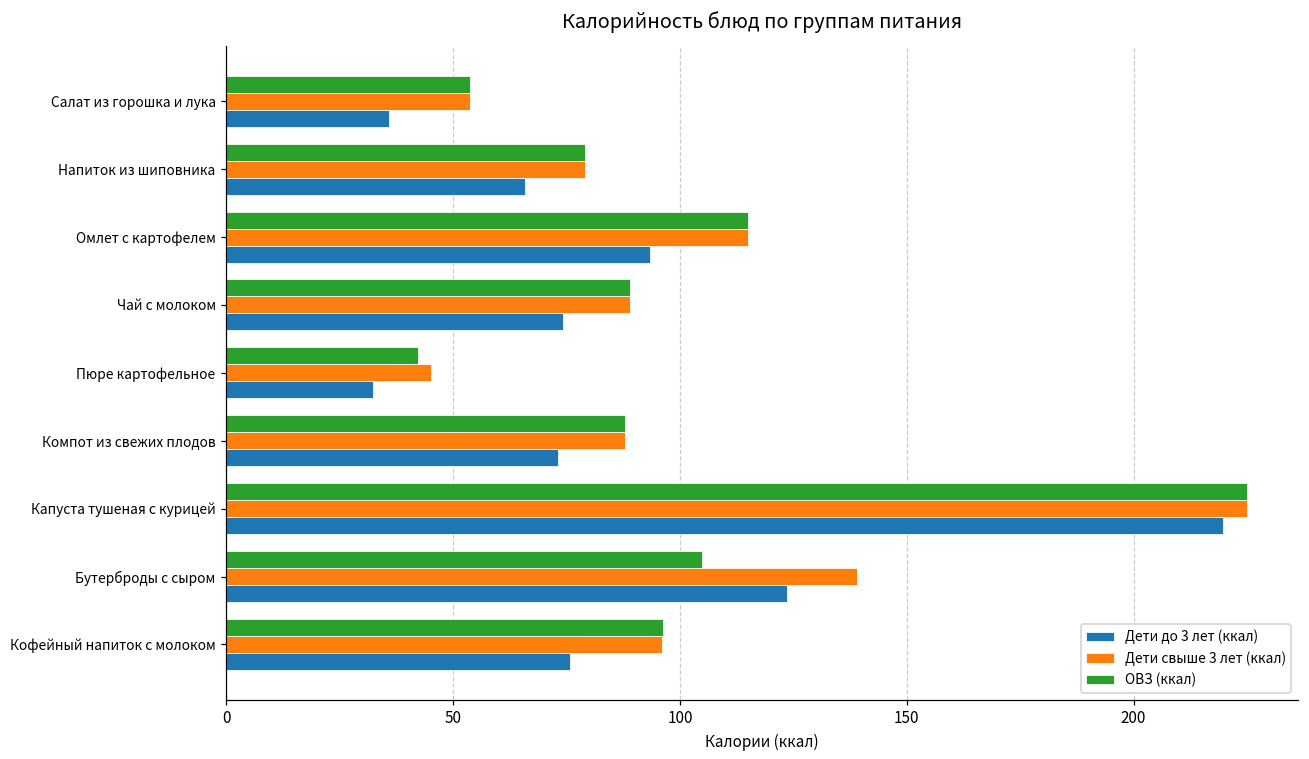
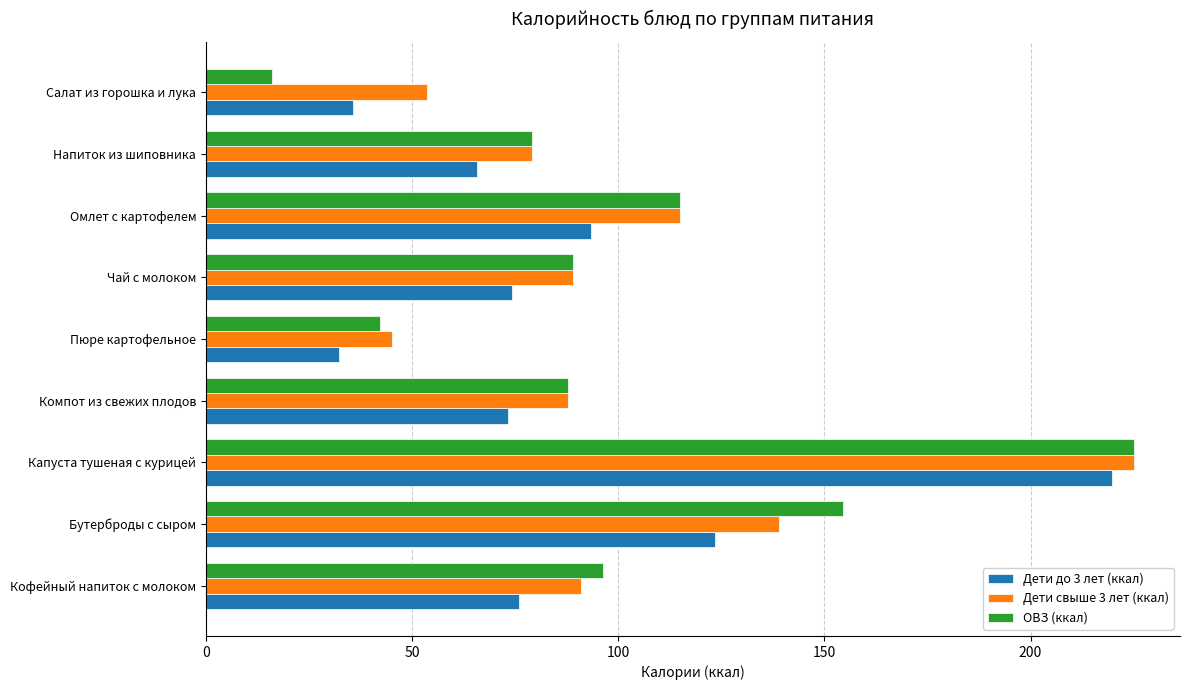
  {
    "Дети до 3 лет (ккал)": {
      "Салат из горошка и лука": 36,
      "Напиток из шиповника": 66,
      "Омлет с картофелем": 93,
      "Чай с молоком": 74,
      "Пюре картофельное": 32,
      "Компот из свежих плодов": 73,
      "Капуста тушеная с курицей": 220,
      "Бутерброды с сыром": 124,
      "Кофейный напиток с молоком": 76
    },
    "Дети свыше 3 лет (ккал)": {
      "Салат из горошка и лука": 54,
      "Напиток из шиповника": 79,
      "Омлет с картофелем": 115,
      "Чай с молоком": 89,
      "Пюре картофельное": 45,
      "Компот из свежих плодов": 88,
      "Капуста тушеная с курицей": 225,
      "Бутерброды с сыром": 139,
-     "Кофейный напиток с молоком": 96
+     "Кофейный напиток с молоком": 91
    },
    "ОВЗ (ккал)": {
-     "Салат из горошка и лука": 54,
+     "Салат из горошка и лука": 16,
      "Напиток из шиповника": 79,
      "Омлет с картофелем": 115,
      "Чай с молоком": 89,
      "Пюре картофельное": 42,
      "Компот из свежих плодов": 88,
      "Капуста тушеная с курицей": 225,
-     "Бутерброды с сыром": 105,
+     "Бутерброды с сыром": 154,
      "Кофейный напиток с молоком": 96
    }
  }
